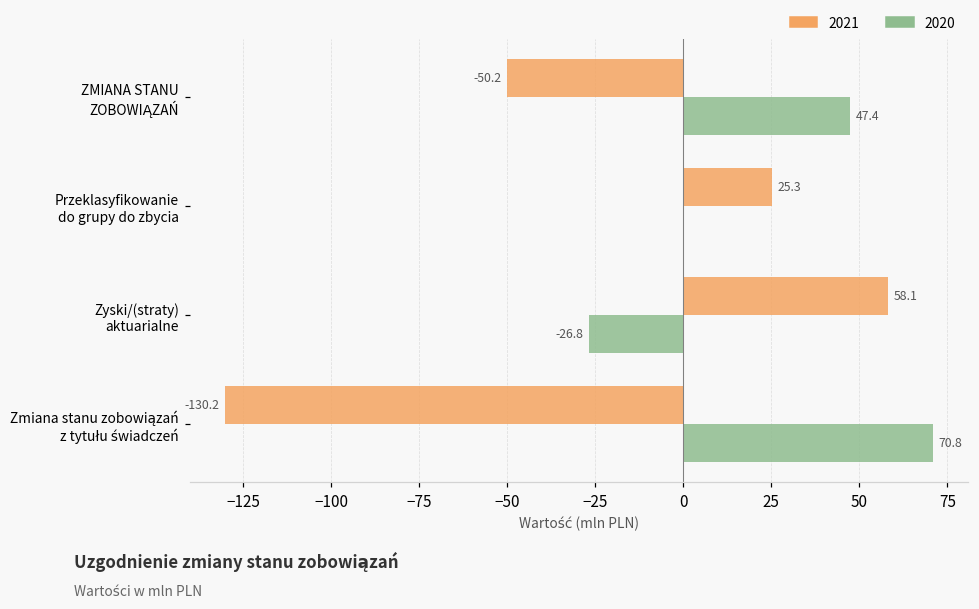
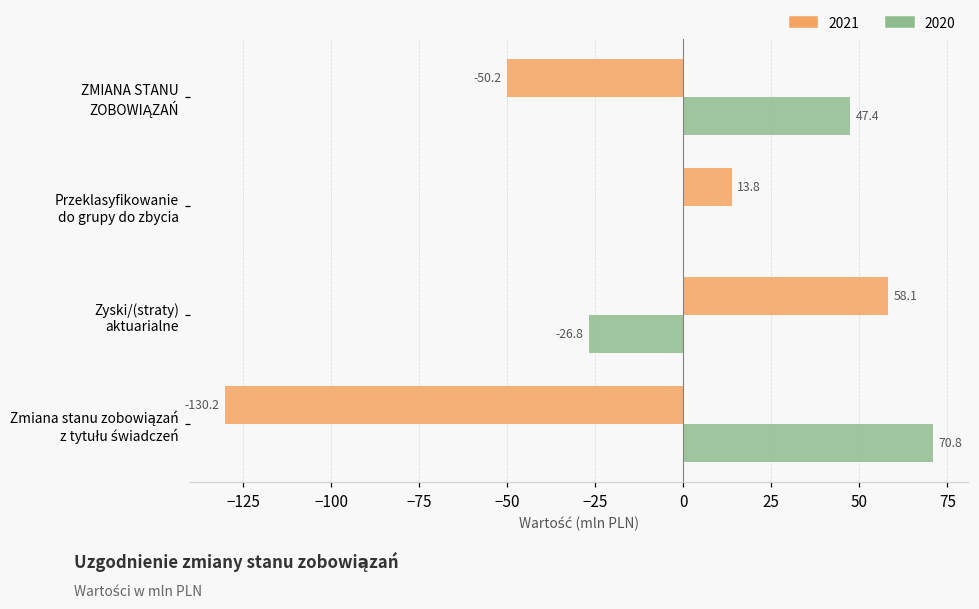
  {
    "2021": {
      "ZMIANA STANU ZOBOWIĄZAŃ": -50.2,
-     "Przeklasyfikowanie do grupy do zbycia": 25.3,
+     "Przeklasyfikowanie do grupy do zbycia": 13.8,
      "Zyski/(straty) aktuarialne": 58.1,
      "Zmiana stanu zobowiązań z tytułu świadczeń": -130.2
    },
    "2020": {
      "ZMIANA STANU ZOBOWIĄZAŃ": 47.4,
      "Zyski/(straty) aktuarialne": -26.8,
      "Zmiana stanu zobowiązań z tytułu świadczeń": 70.8
    }
  }
